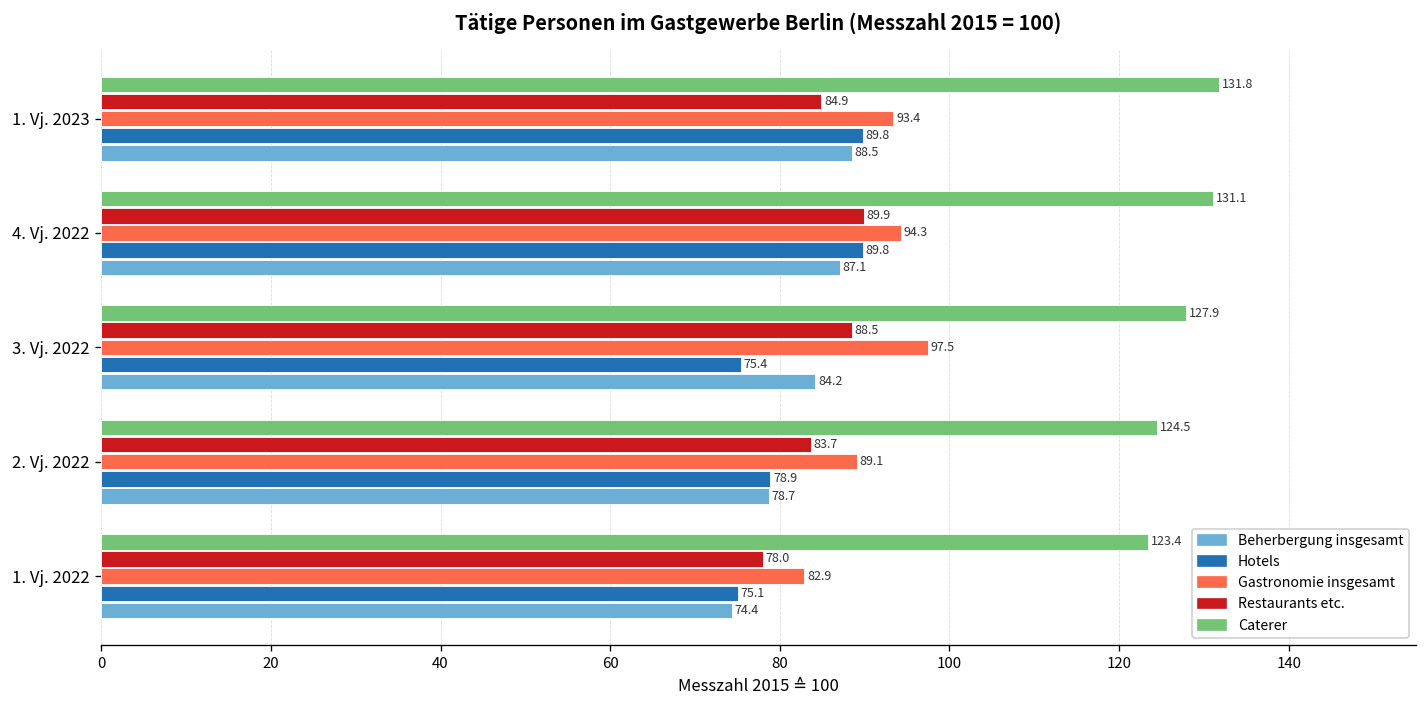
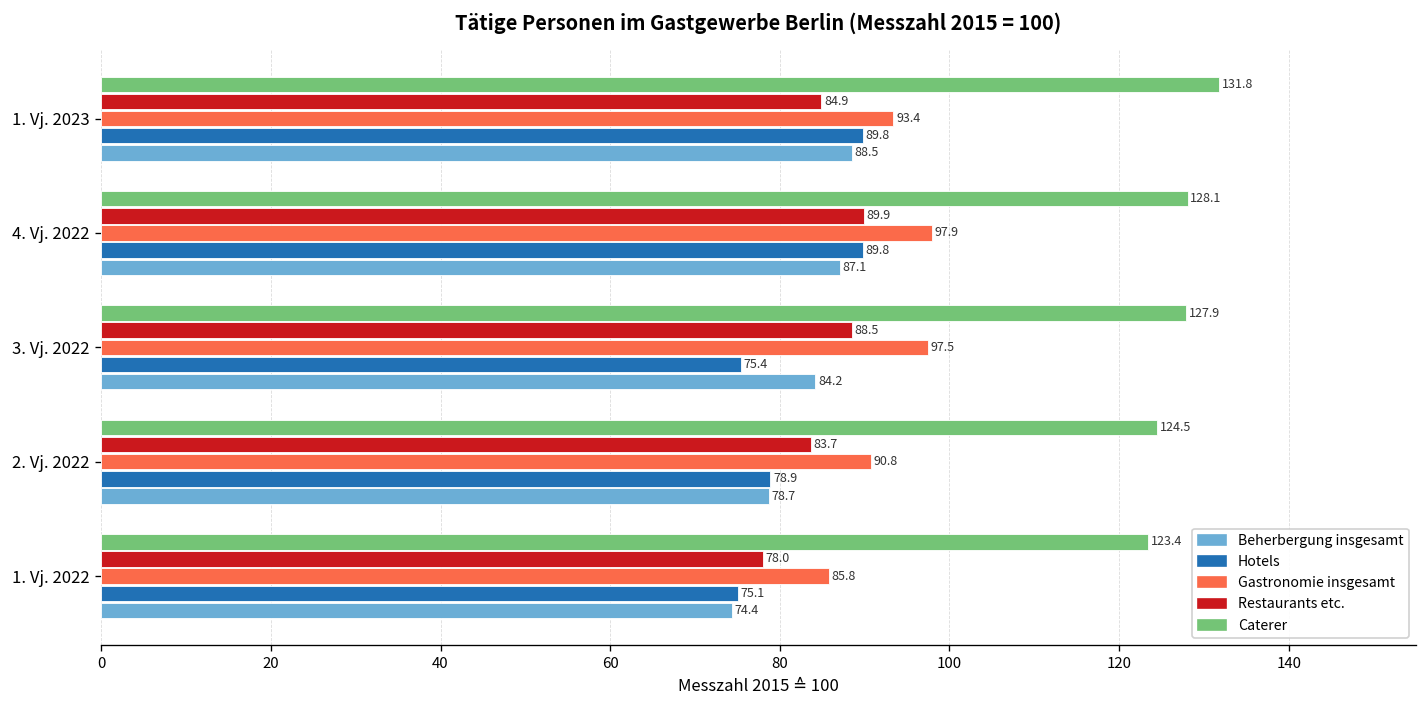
  {
    "Beherbergung insgesamt": {
      "1. Vj. 2023": 88.5,
      "4. Vj. 2022": 87.1,
      "3. Vj. 2022": 84.2,
      "2. Vj. 2022": 78.7,
      "1. Vj. 2022": 74.4
    },
    "Hotels": {
      "1. Vj. 2023": 89.8,
      "4. Vj. 2022": 89.8,
      "3. Vj. 2022": 75.4,
      "2. Vj. 2022": 78.9,
      "1. Vj. 2022": 75.1
    },
    "Gastronomie insgesamt": {
      "1. Vj. 2023": 93.4,
-     "4. Vj. 2022": 94.3,
+     "4. Vj. 2022": 97.9,
      "3. Vj. 2022": 97.5,
-     "2. Vj. 2022": 89.1,
-     "1. Vj. 2022": 82.9
+     "2. Vj. 2022": 90.8,
+     "1. Vj. 2022": 85.8
    },
    "Restaurants etc.": {
      "1. Vj. 2023": 84.9,
      "4. Vj. 2022": 89.9,
      "3. Vj. 2022": 88.5,
      "2. Vj. 2022": 83.7,
      "1. Vj. 2022": 78.0
    },
    "Caterer": {
      "1. Vj. 2023": 131.8,
-     "4. Vj. 2022": 131.1,
+     "4. Vj. 2022": 128.1,
      "3. Vj. 2022": 127.9,
      "2. Vj. 2022": 124.5,
      "1. Vj. 2022": 123.4
    }
  }
